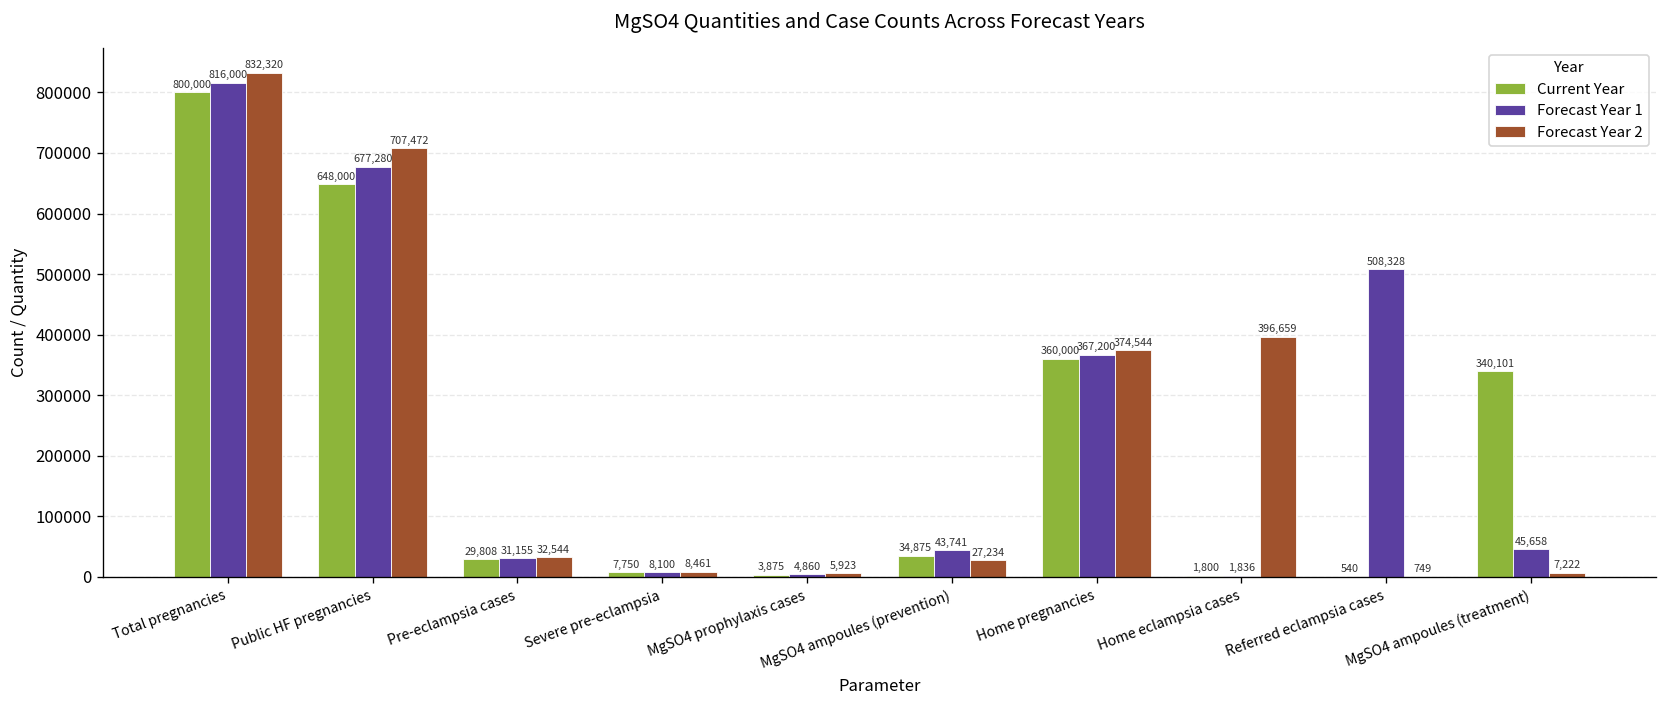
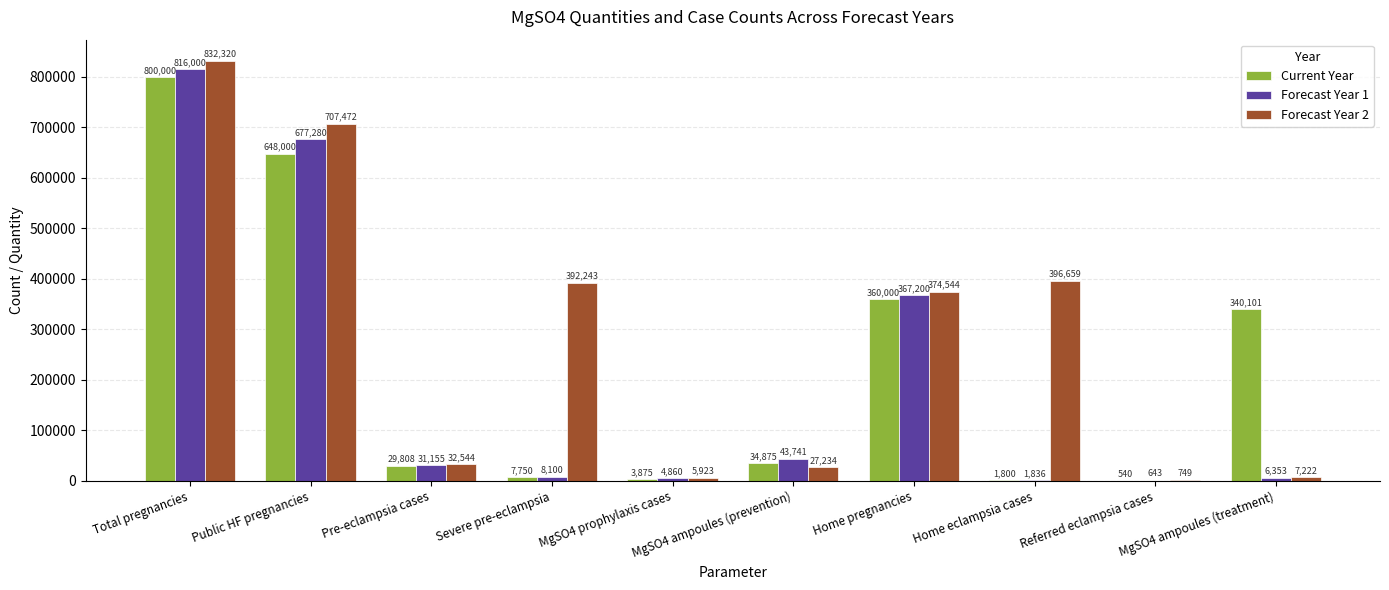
  {
    "Current Year": {
      "Total pregnancies": "800,000",
      "Public HF pregnancies": "648,000",
      "Pre-eclampsia cases": "29,808",
      "Severe pre-eclampsia": "7,750",
      "MgSO4 prophylaxis cases": "3,875",
      "MgSO4 ampoules (prevention)": "34,875",
      "Home pregnancies": "360,000",
      "Home eclampsia cases": "1,800",
      "Referred eclampsia cases": "540",
      "MgSO4 ampoules (treatment)": "340,101"
    },
    "Forecast Year 1": {
      "Total pregnancies": "816,000",
      "Public HF pregnancies": "677,280",
      "Pre-eclampsia cases": "31,155",
      "Severe pre-eclampsia": "8,100",
      "MgSO4 prophylaxis cases": "4,860",
      "MgSO4 ampoules (prevention)": "43,741",
      "Home pregnancies": "367,200",
      "Home eclampsia cases": "1,836",
-     "Referred eclampsia cases": "508,328",
-     "MgSO4 ampoules (treatment)": "45,658"
+     "Referred eclampsia cases": "643",
+     "MgSO4 ampoules (treatment)": "6,353"
    },
    "Forecast Year 2": {
      "Total pregnancies": "832,320",
      "Public HF pregnancies": "707,472",
      "Pre-eclampsia cases": "32,544",
-     "Severe pre-eclampsia": "8,461",
+     "Severe pre-eclampsia": "392,243",
      "MgSO4 prophylaxis cases": "5,923",
      "MgSO4 ampoules (prevention)": "27,234",
      "Home pregnancies": "374,544",
      "Home eclampsia cases": "396,659",
      "Referred eclampsia cases": "749",
      "MgSO4 ampoules (treatment)": "7,222"
    }
  }
